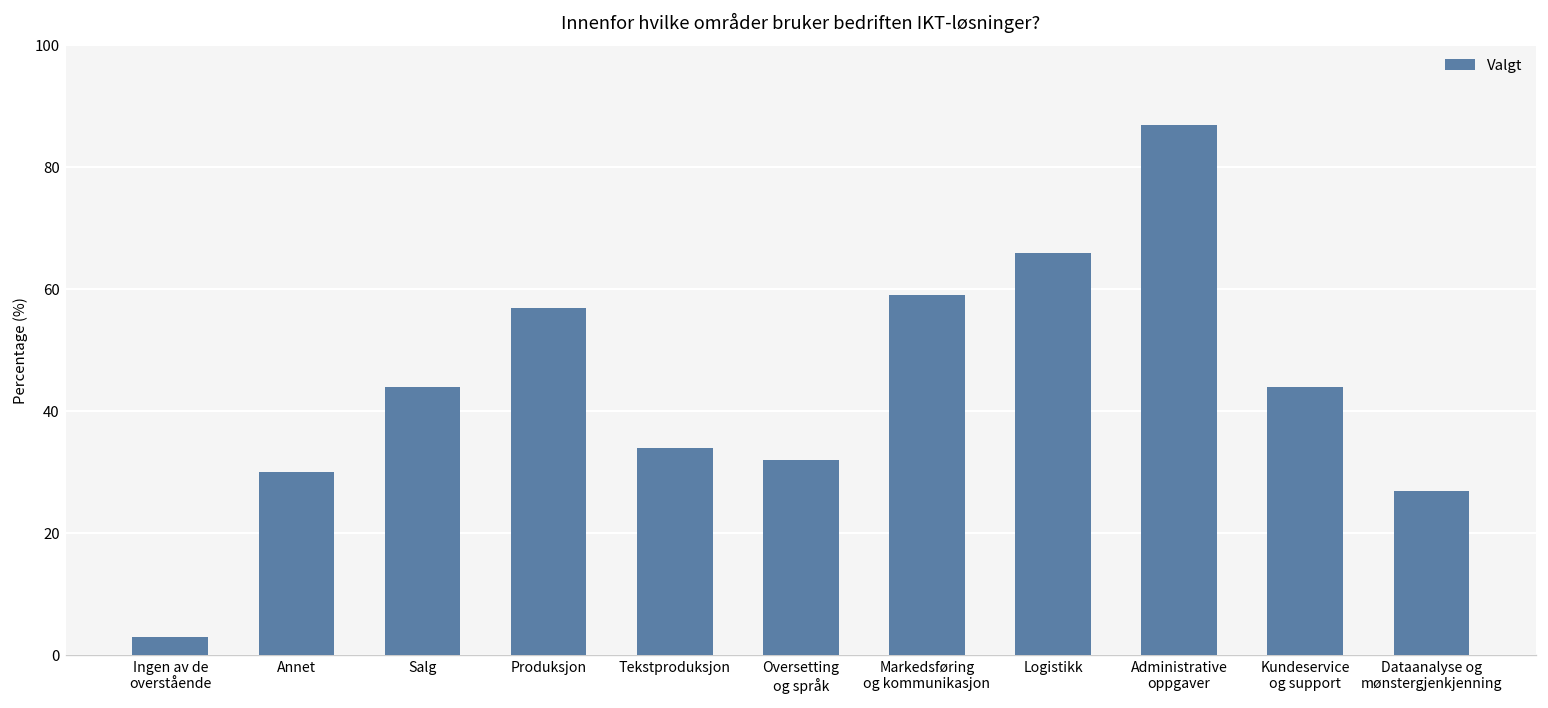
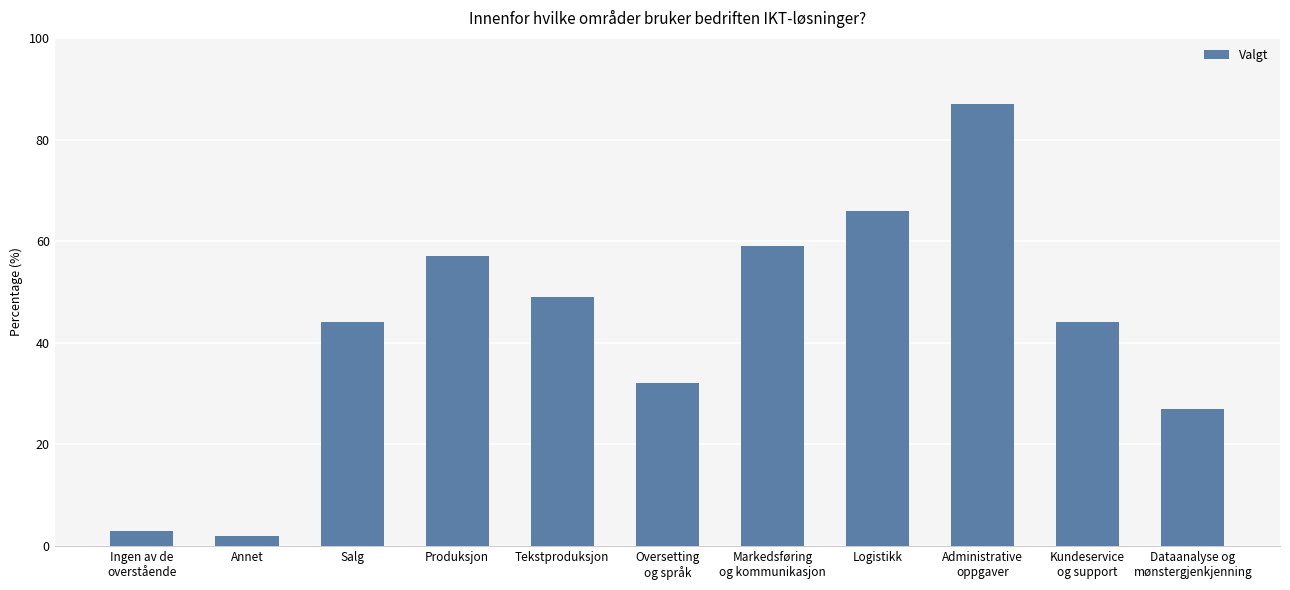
  {
    "Ingen av de overstående": 3,
-   "Annet": 30,
+   "Annet": 2,
    "Salg": 44,
    "Produksjon": 57,
-   "Tekstproduksjon": 34,
+   "Tekstproduksjon": 49,
    "Oversetting og språk": 32,
    "Markedsføring og kommunikasjon": 59,
    "Logistikk": 66,
    "Administrative oppgaver": 87,
    "Kundeservice og support": 44,
    "Dataanalyse og mønstergjenkjenning": 27
  }
